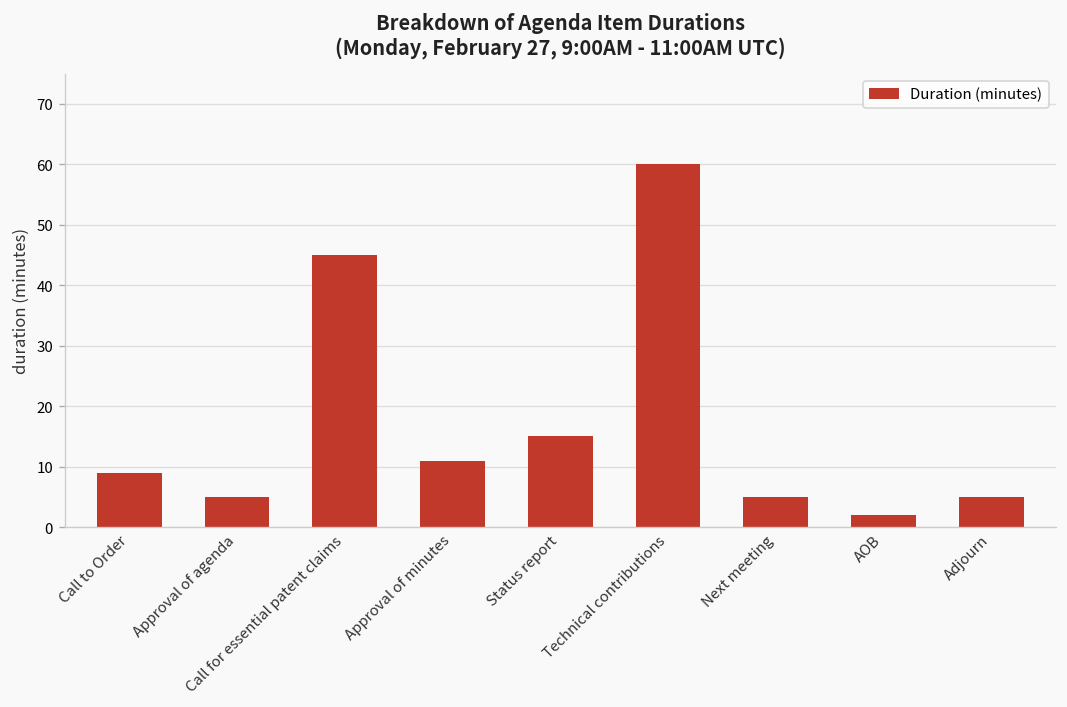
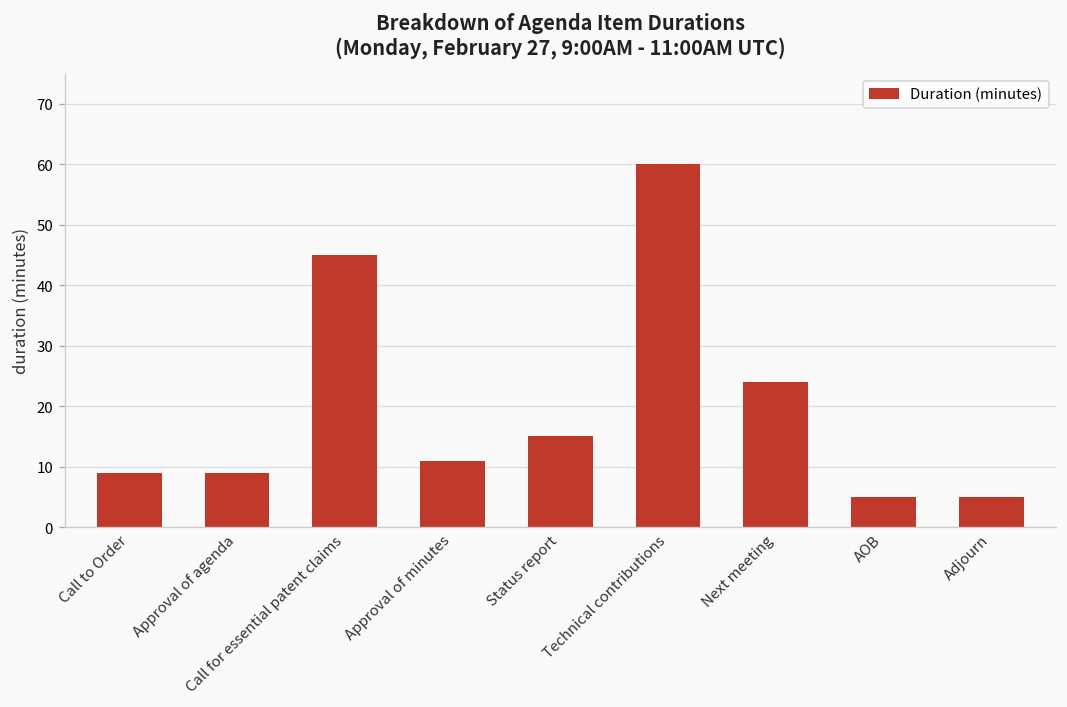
  {
    "Call to Order": 9,
-   "Approval of agenda": 5,
+   "Approval of agenda": 9,
    "Call for essential patent claims": 45,
    "Approval of minutes": 11,
    "Status report": 15,
    "Technical contributions": 60,
-   "Next meeting": 5,
-   "AOB": 2,
+   "Next meeting": 24,
+   "AOB": 5,
    "Adjourn": 5
  }
